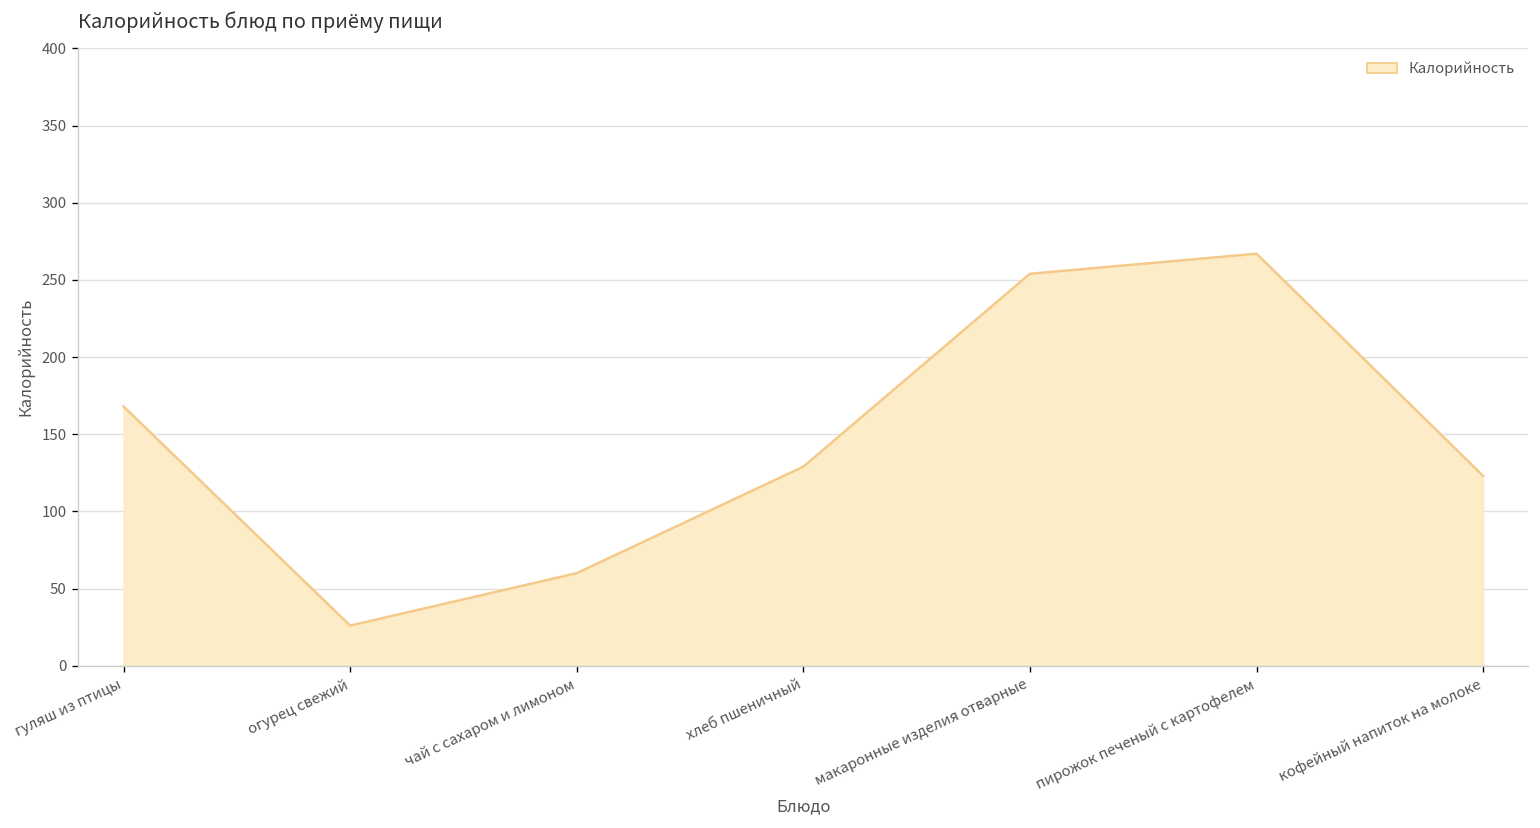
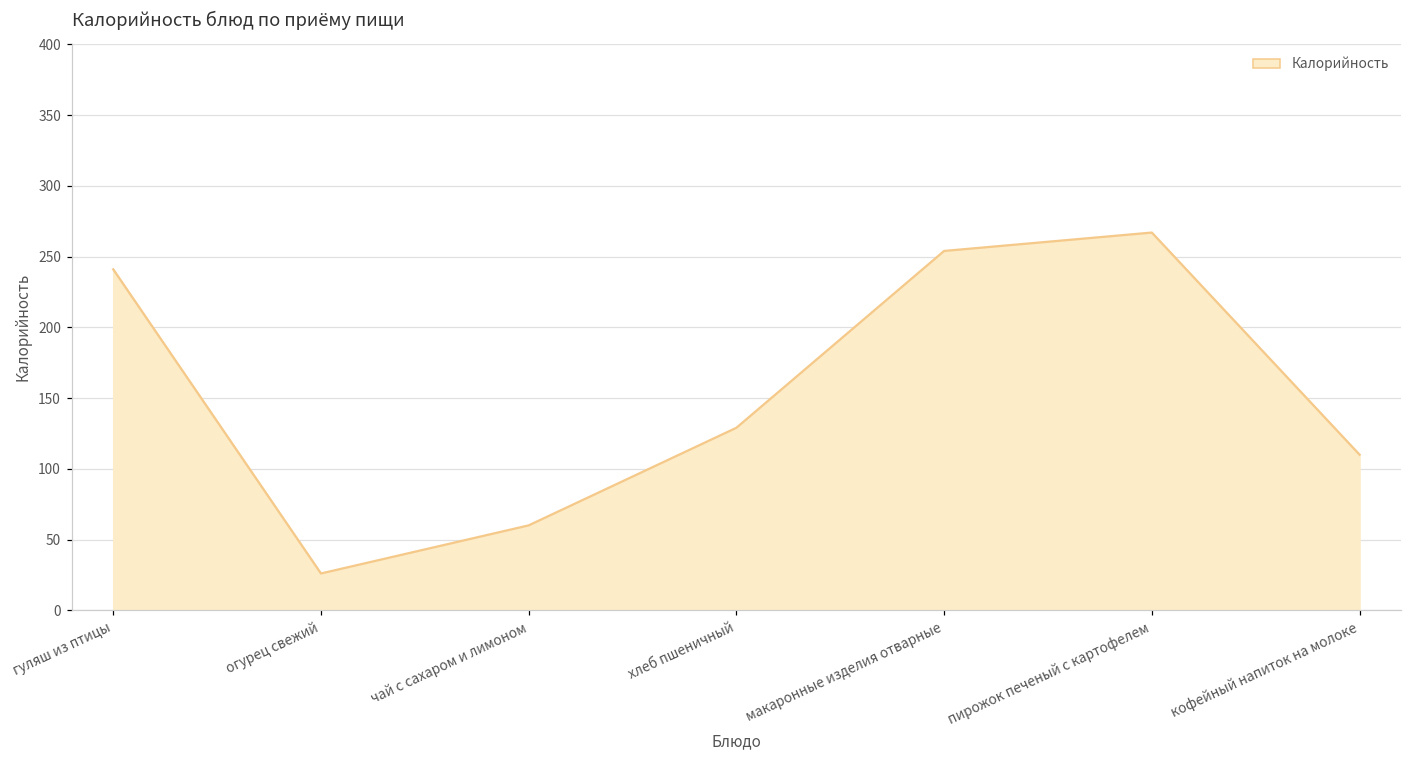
  {
-   "гуляш из птицы": 168,
+   "гуляш из птицы": 241,
    "огурец свежий": 26,
    "чай с сахаром и лимоном": 60,
    "хлеб пшеничный": 129,
    "макаронные изделия отварные": 254,
    "пирожок печеный с картофелем": 267,
-   "кофейный напиток на молоке": 123
+   "кофейный напиток на молоке": 110
  }
